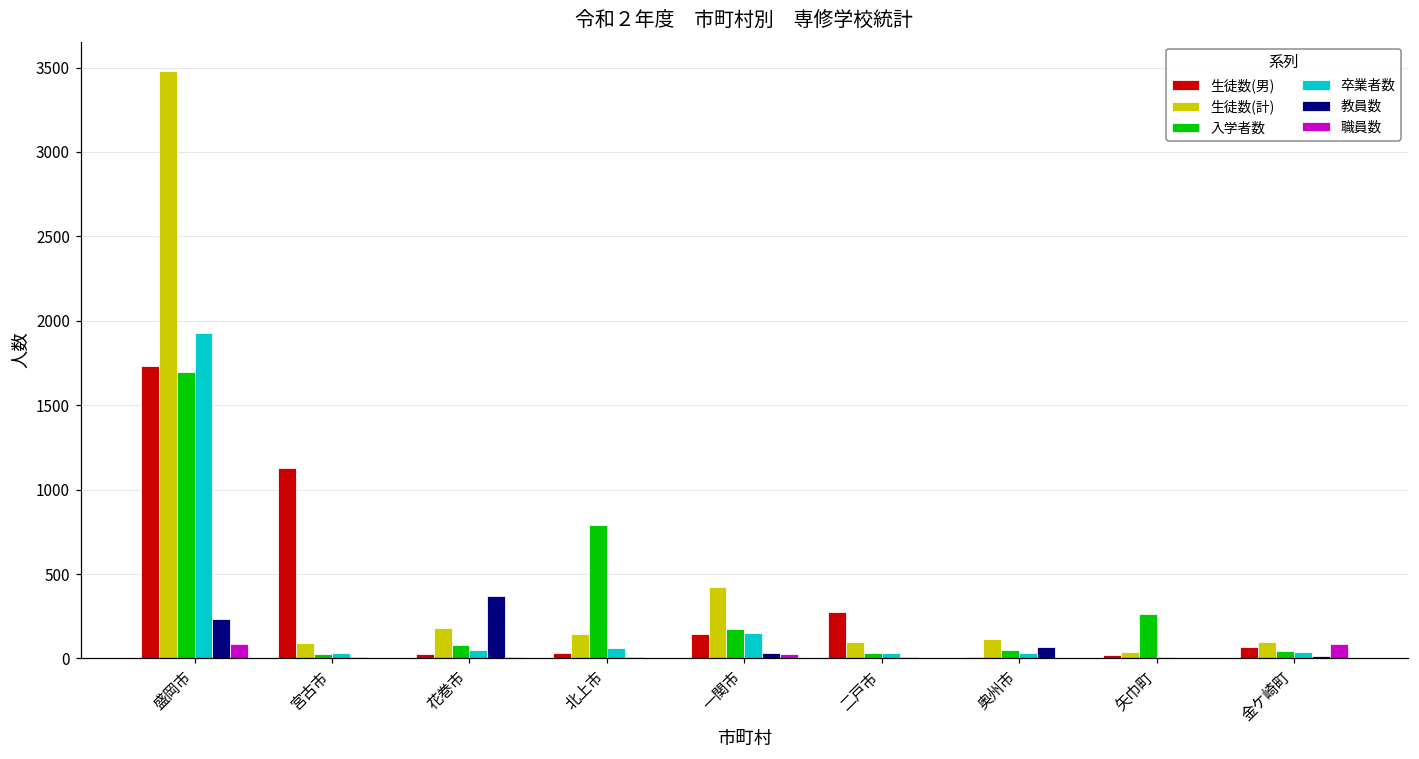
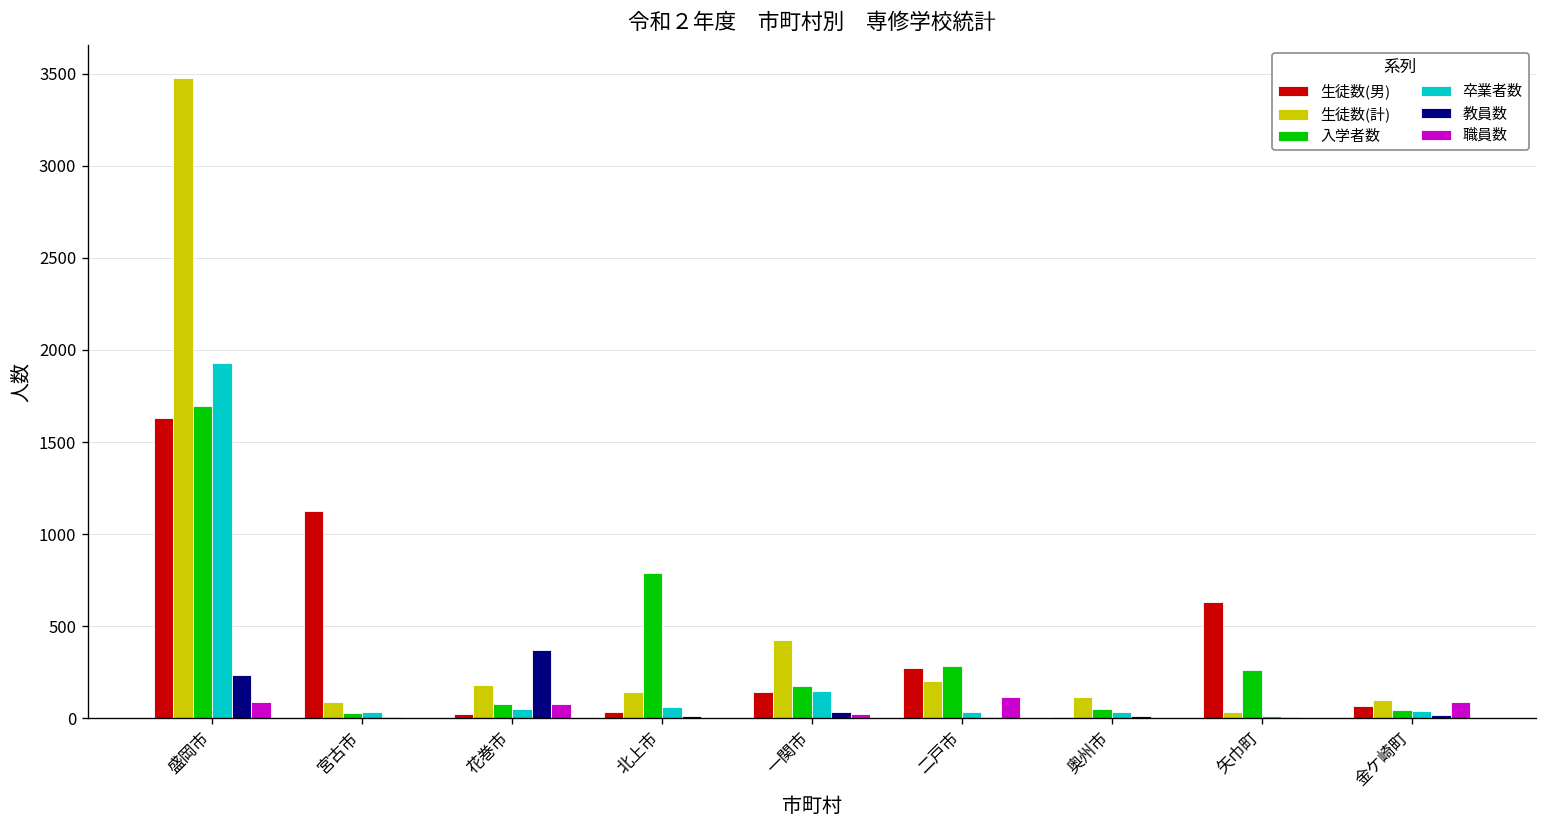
  {
    "生徒数(男)": {
-     "盛岡市": 1730,
+     "盛岡市": 1630,
      "宮古市": 1130,
      "花巻市": 30,
      "北上市": 30,
      "一関市": 140,
      "二戸市": 270,
-     "矢巾町": 20,
+     "矢巾町": 630,
      "金ケ崎町": 70
    },
    "生徒数(計)": {
      "盛岡市": 3480,
      "宮古市": 90,
      "花巻市": 180,
      "北上市": 140,
      "一関市": 420,
-     "二戸市": 100,
+     "二戸市": 200,
      "奥州市": 120,
      "矢巾町": 40,
      "金ケ崎町": 100
    },
    "入学者数": {
      "盛岡市": 1700,
      "宮古市": 30,
      "花巻市": 80,
      "北上市": 790,
      "一関市": 180,
-     "二戸市": 30,
+     "二戸市": 280,
      "奥州市": 50,
      "矢巾町": 260,
      "金ケ崎町": 50
    },
    "卒業者数": {
      "盛岡市": 1930,
      "宮古市": 30,
      "花巻市": 50,
      "北上市": 60,
      "一関市": 150,
      "二戸市": 30,
      "奥州市": 30,
      "金ケ崎町": 40
    },
    "教員数": {
      "盛岡市": 230,
      "花巻市": 370,
      "一関市": 30,
-     "奥州市": 70
+     "奥州市": 10
    },
    "職員数": {
      "盛岡市": 90,
-     "花巻市": 10,
+     "花巻市": 80,
      "一関市": 20,
-     "二戸市": 0,
+     "二戸市": 120,
      "金ケ崎町": 90
    }
  }
